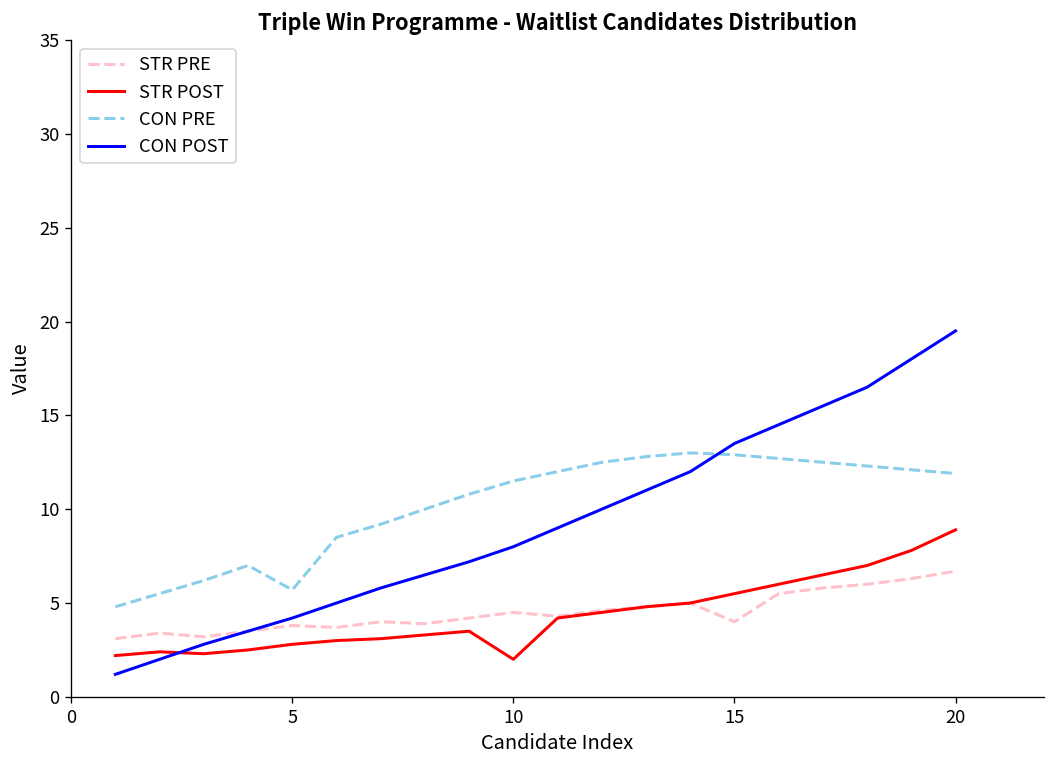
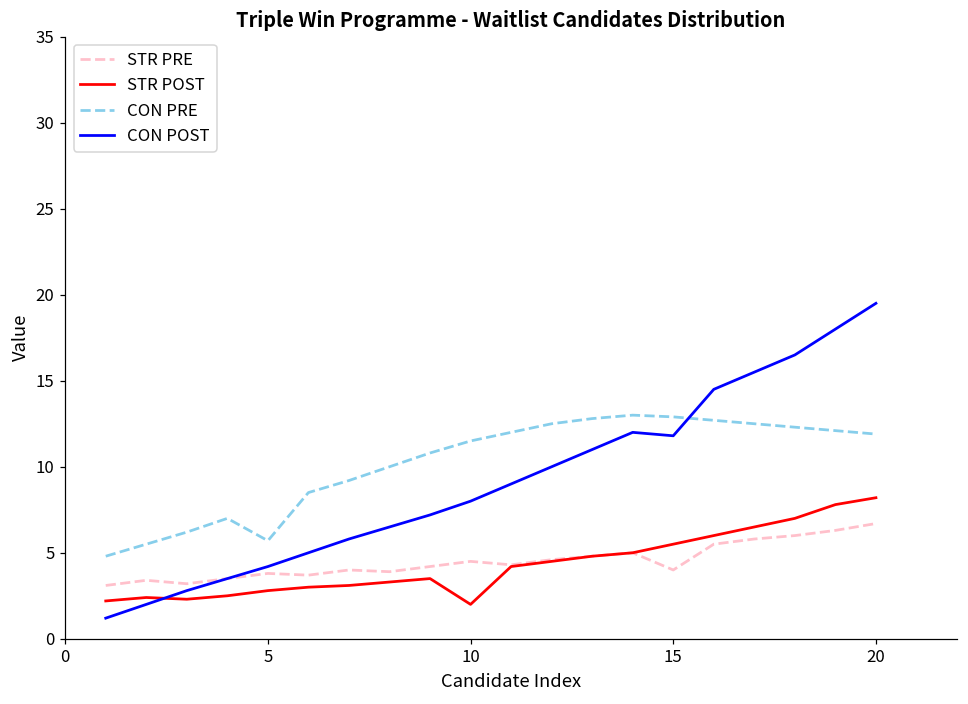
  {
    "STR PRE": {
      "5": 3.8,
      "10": 4.5,
      "15": 4.0,
      "20": 6.7
    },
    "STR POST": {
      "5": 2.8,
      "10": 2.0,
      "15": 5.5,
-     "20": 8.9
+     "20": 8.2
    },
    "CON PRE": {
      "5": 5.7,
      "10": 11.5,
      "15": 12.9,
      "20": 11.9
    },
    "CON POST": {
      "5": 4.2,
      "10": 8.0,
-     "15": 13.5,
+     "15": 11.8,
      "20": 19.5
    }
  }
